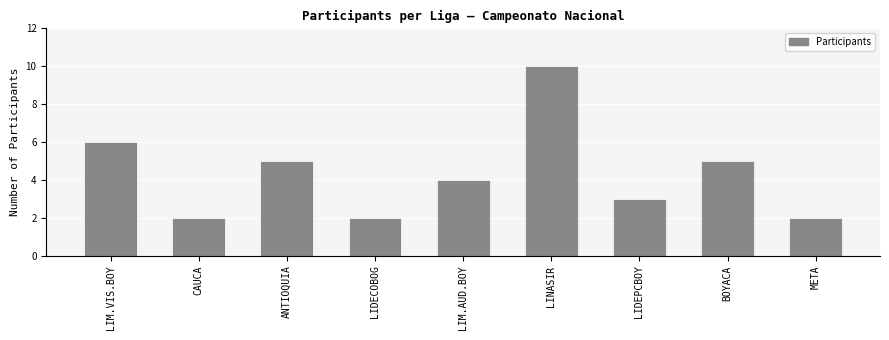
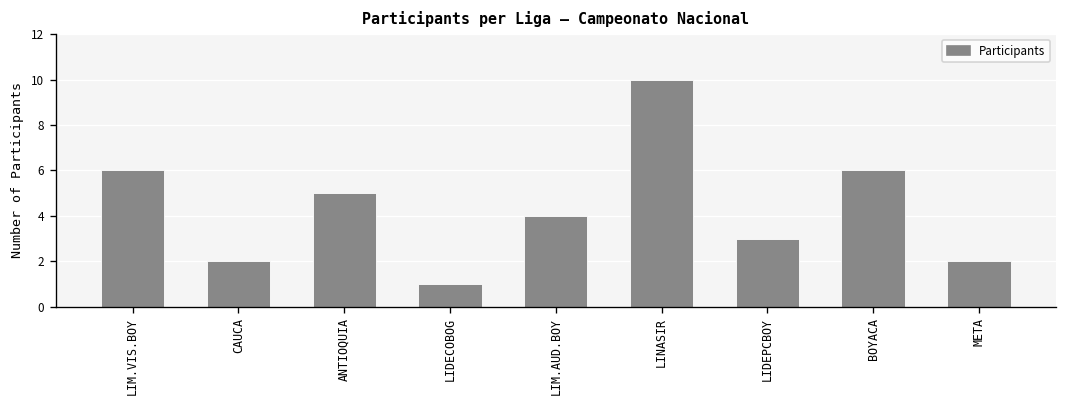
  {
    "LIM.VIS.BOY": 6,
    "CAUCA": 2,
    "ANTIOQUIA": 5,
-   "LIDECOBOG": 2,
+   "LIDECOBOG": 1,
    "LIM.AUD.BOY": 4,
    "LINASIR": 10,
    "LIDEPCBOY": 3,
-   "BOYACA": 5,
+   "BOYACA": 6,
    "META": 2
  }
